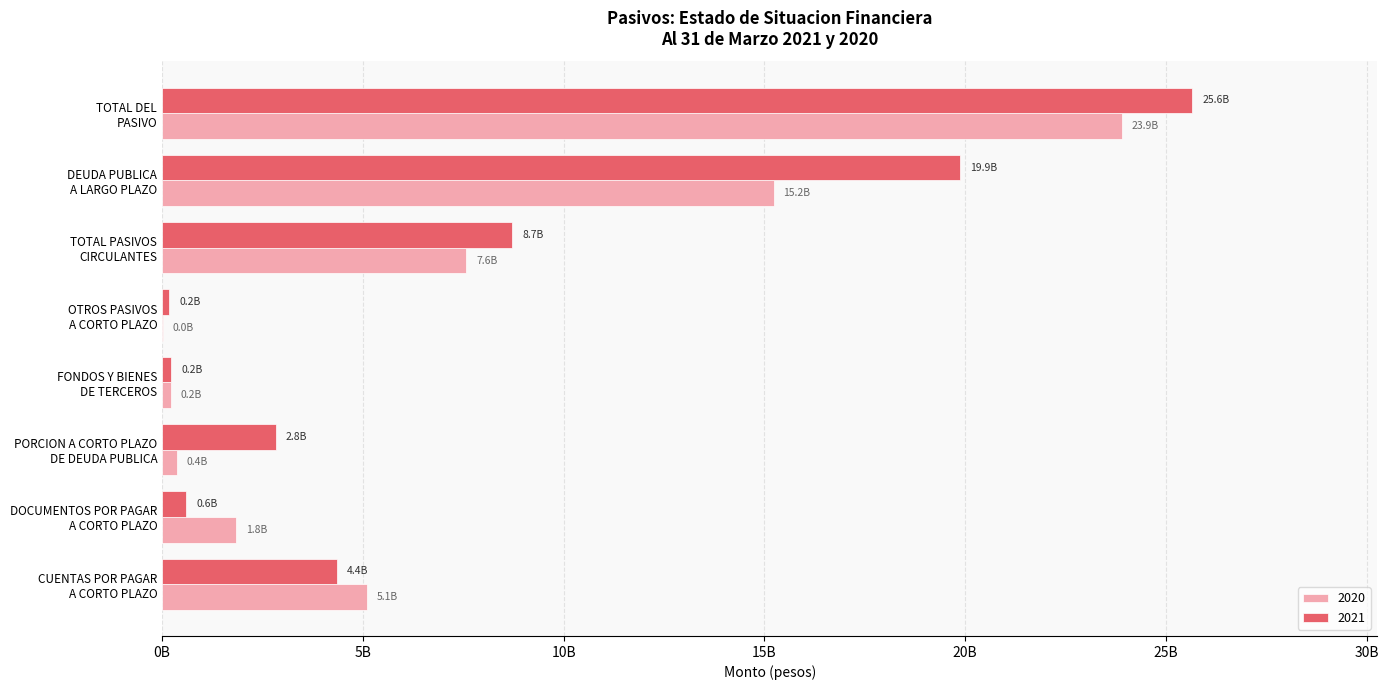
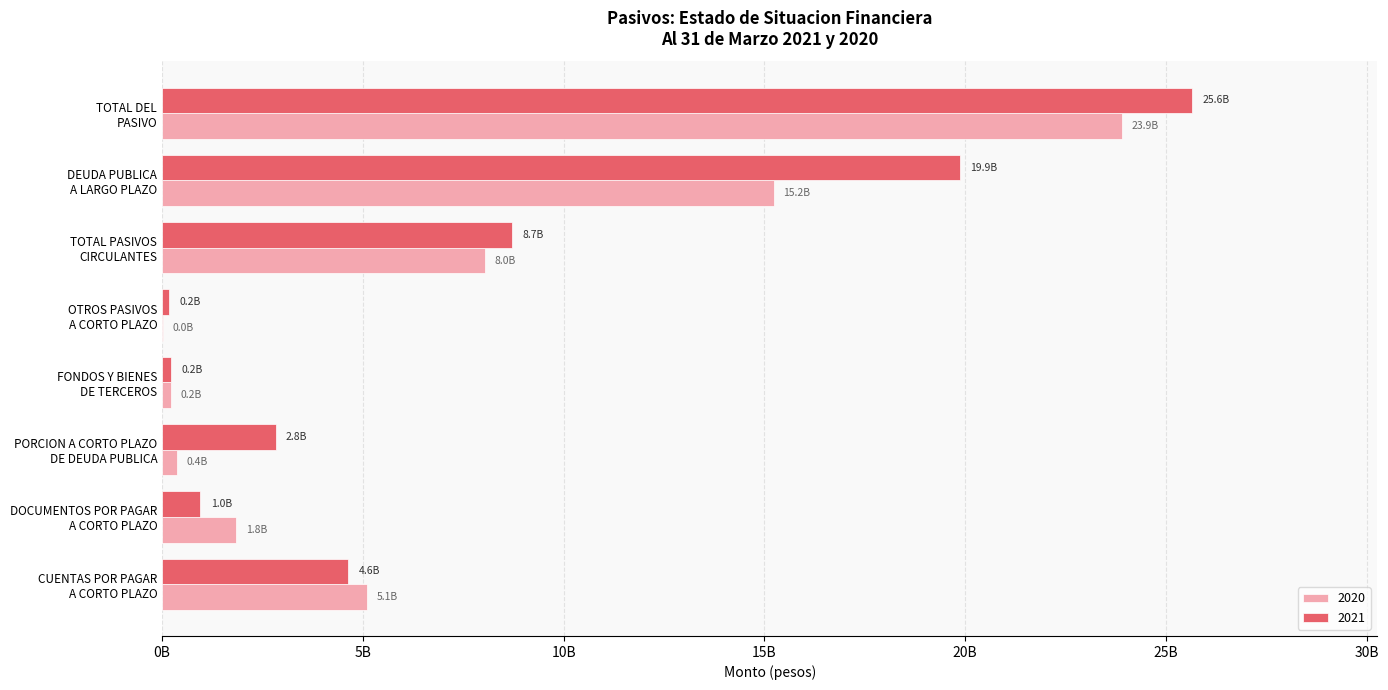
  {
    "2020": {
      "TOTAL DEL PASIVO": "23.9B",
      "DEUDA PUBLICA A LARGO PLAZO": "15.2B",
-     "TOTAL PASIVOS CIRCULANTES": "7.6B",
+     "TOTAL PASIVOS CIRCULANTES": "8.0B",
      "FONDOS Y BIENES DE TERCEROS": "0.2B",
      "PORCION A CORTO PLAZO DE DEUDA PUBLICA": "0.4B",
      "DOCUMENTOS POR PAGAR A CORTO PLAZO": "1.8B",
      "CUENTAS POR PAGAR A CORTO PLAZO": "5.1B"
    },
    "2021": {
      "TOTAL DEL PASIVO": "25.6B",
      "DEUDA PUBLICA A LARGO PLAZO": "19.9B",
      "TOTAL PASIVOS CIRCULANTES": "8.7B",
      "OTROS PASIVOS A CORTO PLAZO": "0.2B",
      "FONDOS Y BIENES DE TERCEROS": "0.2B",
      "PORCION A CORTO PLAZO DE DEUDA PUBLICA": "2.8B",
-     "DOCUMENTOS POR PAGAR A CORTO PLAZO": "0.6B",
-     "CUENTAS POR PAGAR A CORTO PLAZO": "4.4B"
+     "DOCUMENTOS POR PAGAR A CORTO PLAZO": "1.0B",
+     "CUENTAS POR PAGAR A CORTO PLAZO": "4.6B"
    }
  }
